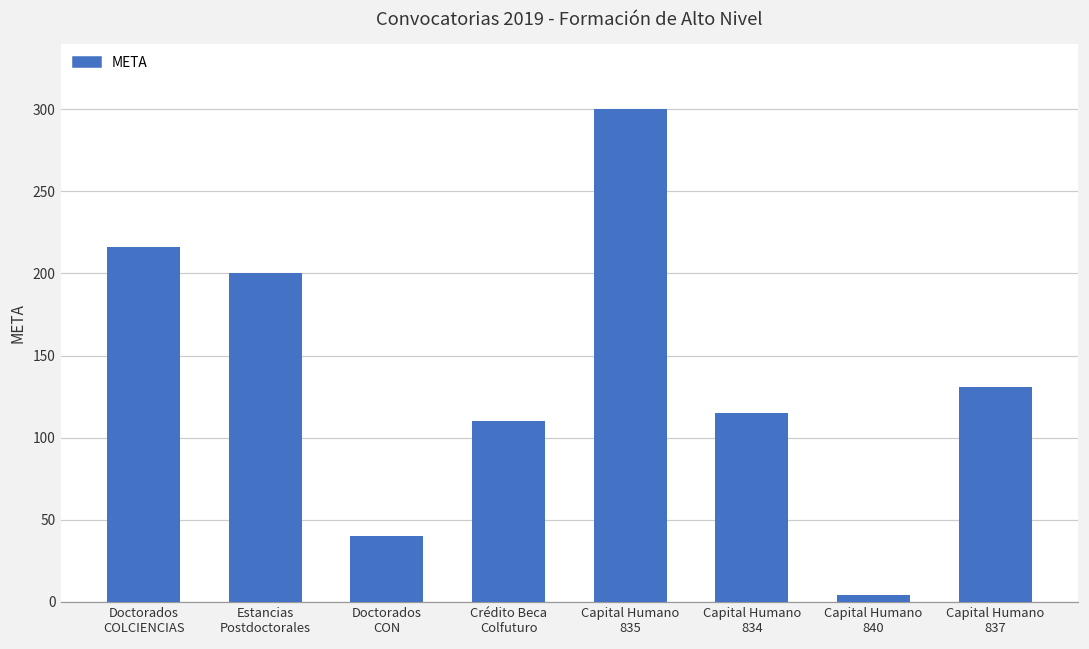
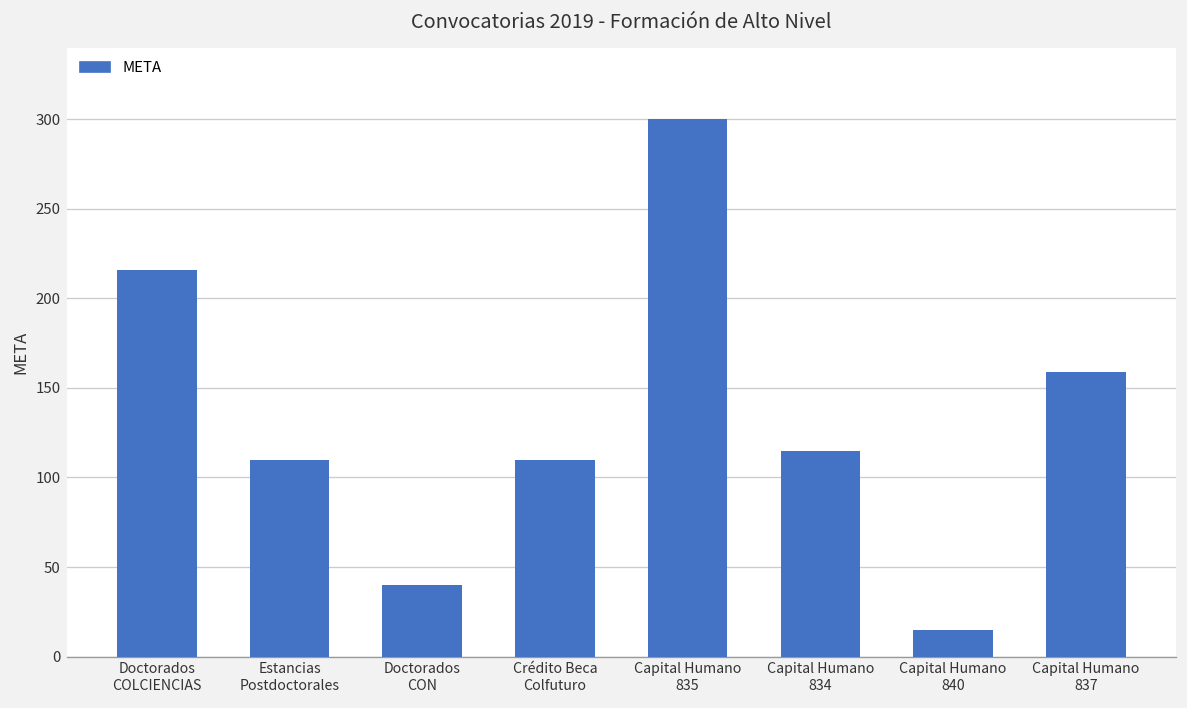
  {
    "Doctorados COLCIENCIAS": 216,
-   "Estancias Postdoctorales": 200,
+   "Estancias Postdoctorales": 110,
    "Doctorados CON": 40,
    "Crédito Beca Colfuturo": 110,
    "Capital Humano 835": 300,
    "Capital Humano 834": 115,
-   "Capital Humano 840": 4,
-   "Capital Humano 837": 131
+   "Capital Humano 840": 15,
+   "Capital Humano 837": 159
  }
